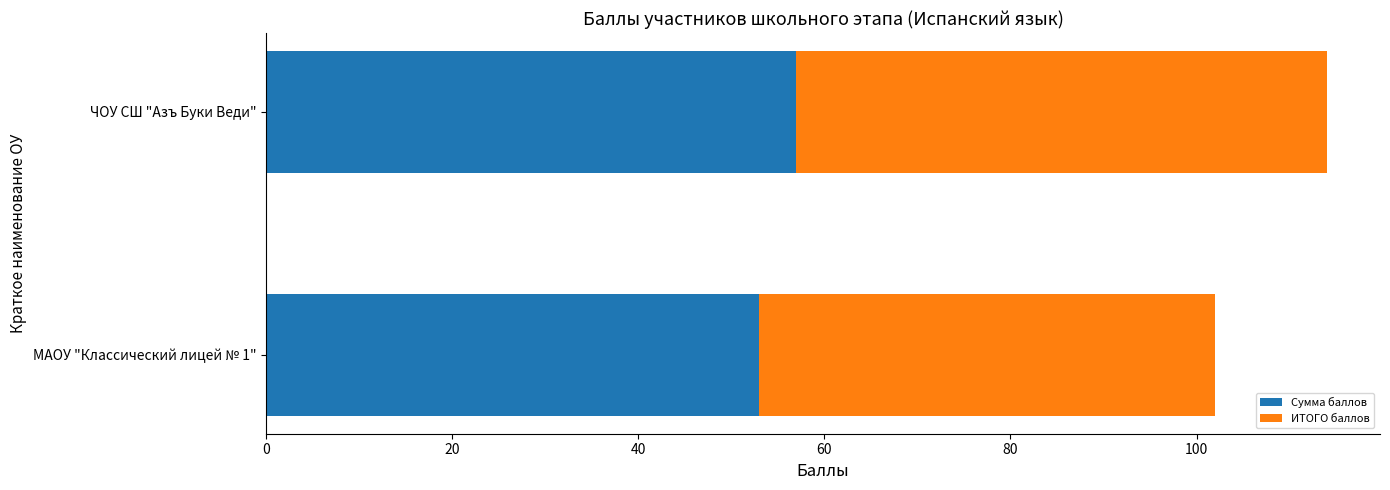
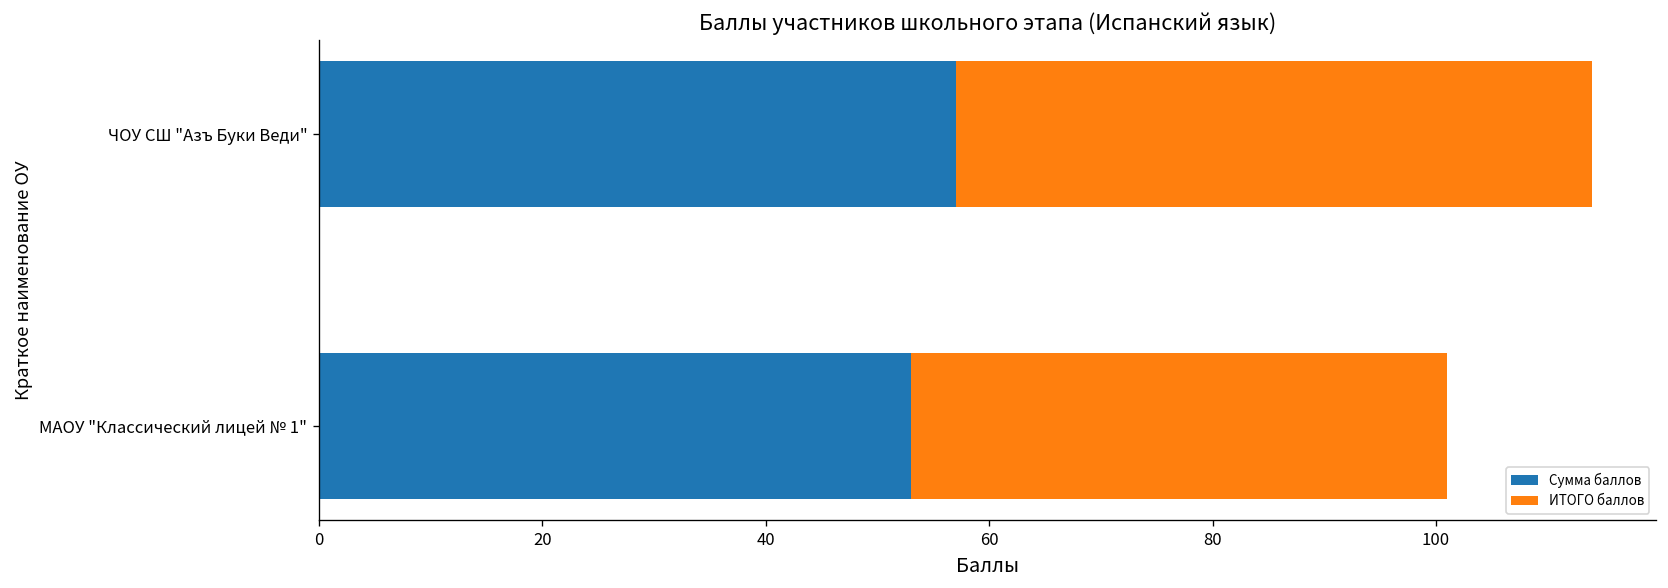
  {
    "Сумма баллов": {
      "ЧОУ СШ \"Азъ Буки Веди\"": 57,
      "МАОУ \"Классический лицей № 1\"": 53
    },
    "ИТОГО баллов": {
      "ЧОУ СШ \"Азъ Буки Веди\"": 57,
-     "МАОУ \"Классический лицей № 1\"": 49
+     "МАОУ \"Классический лицей № 1\"": 48
    }
  }
